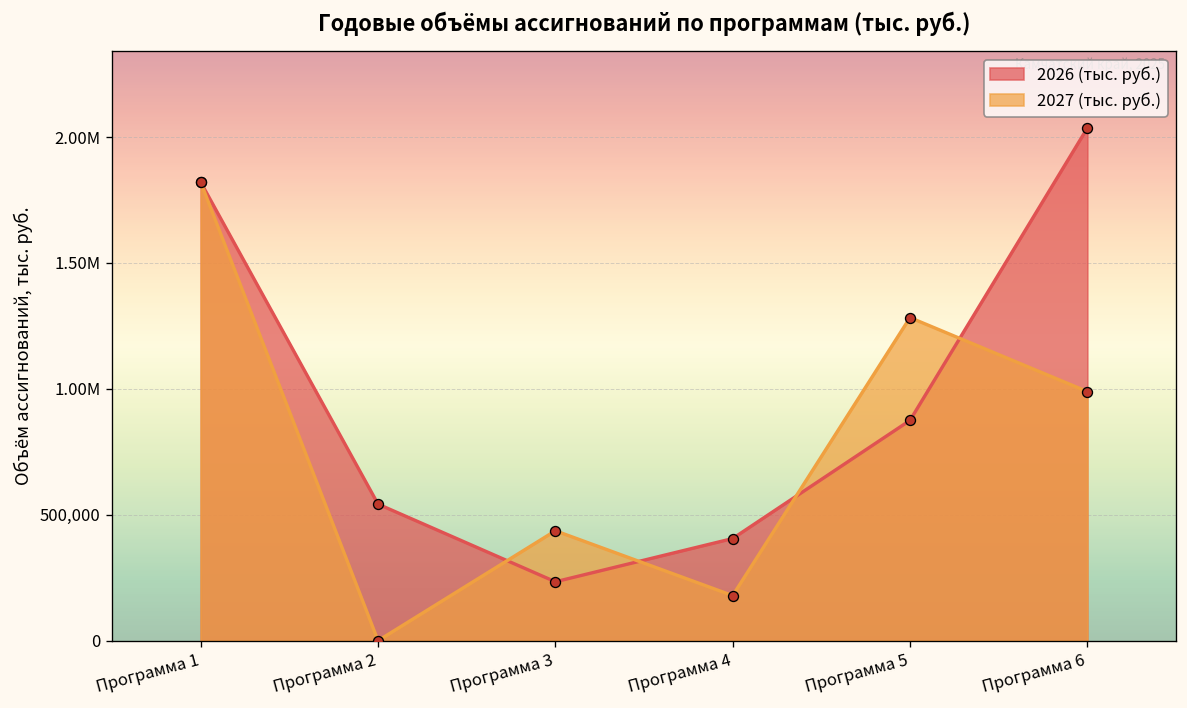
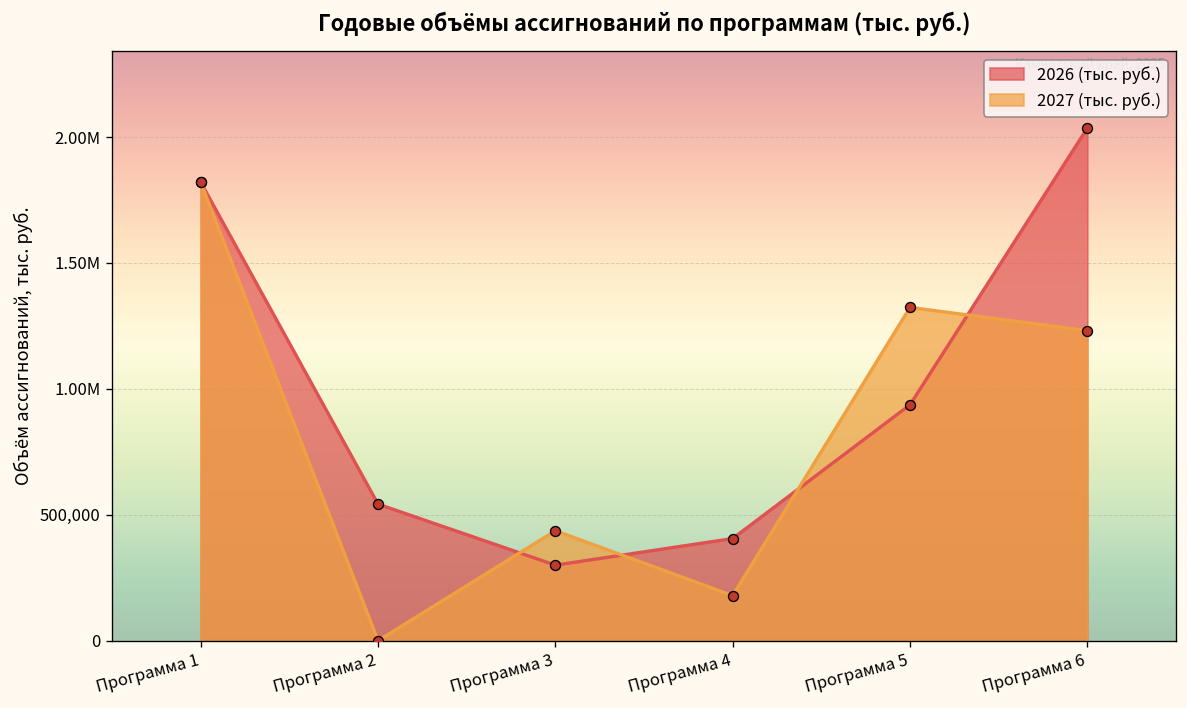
  {
    "2026 (тыс. руб.)": {
      "Программа 2": "540,000",
-     "Программа 3": "230,000",
+     "Программа 3": "300,000",
      "Программа 4": "410,000",
-     "Программа 5": "880,000",
+     "Программа 5": "940,000",
      "Программа 6": "2,040,000"
    },
    "2027 (тыс. руб.)": {
      "Программа 2": "0",
      "Программа 3": "440,000",
      "Программа 4": "180,000",
-     "Программа 5": "1,280,000",
-     "Программа 6": "990,000"
+     "Программа 5": "1,320,000",
+     "Программа 6": "1,230,000"
    }
  }
